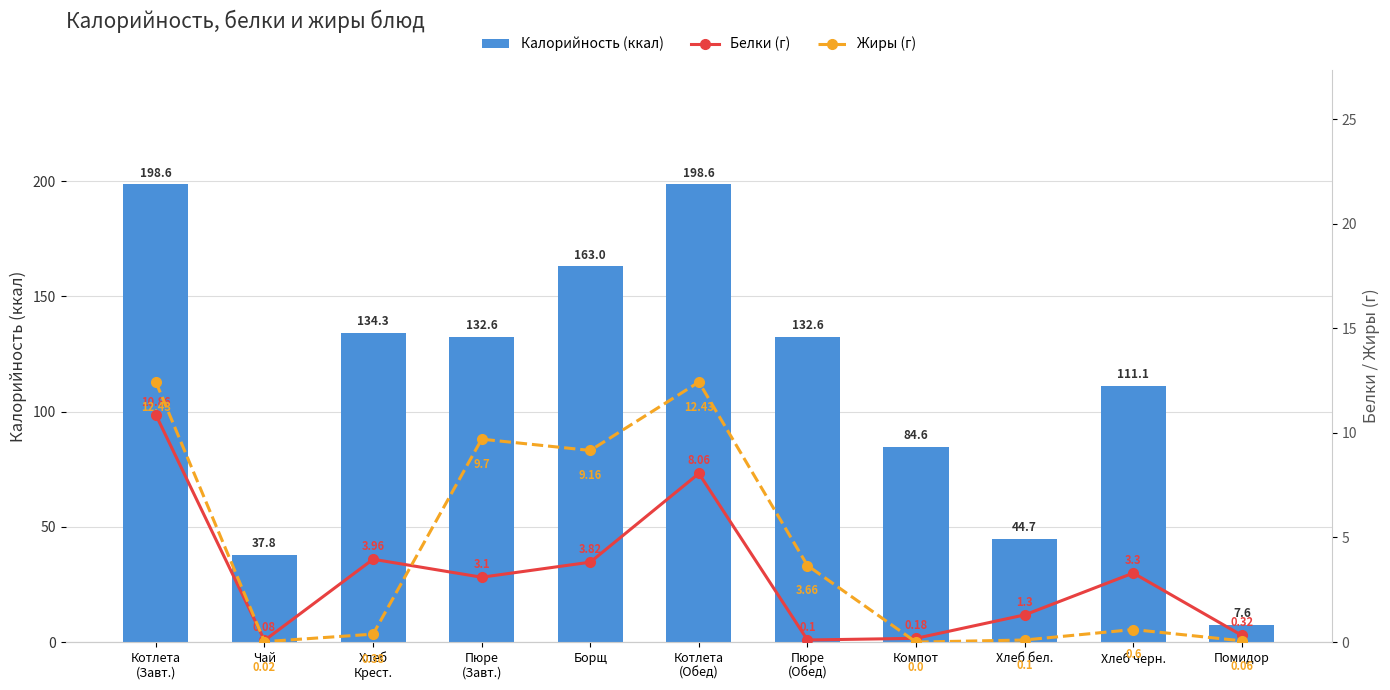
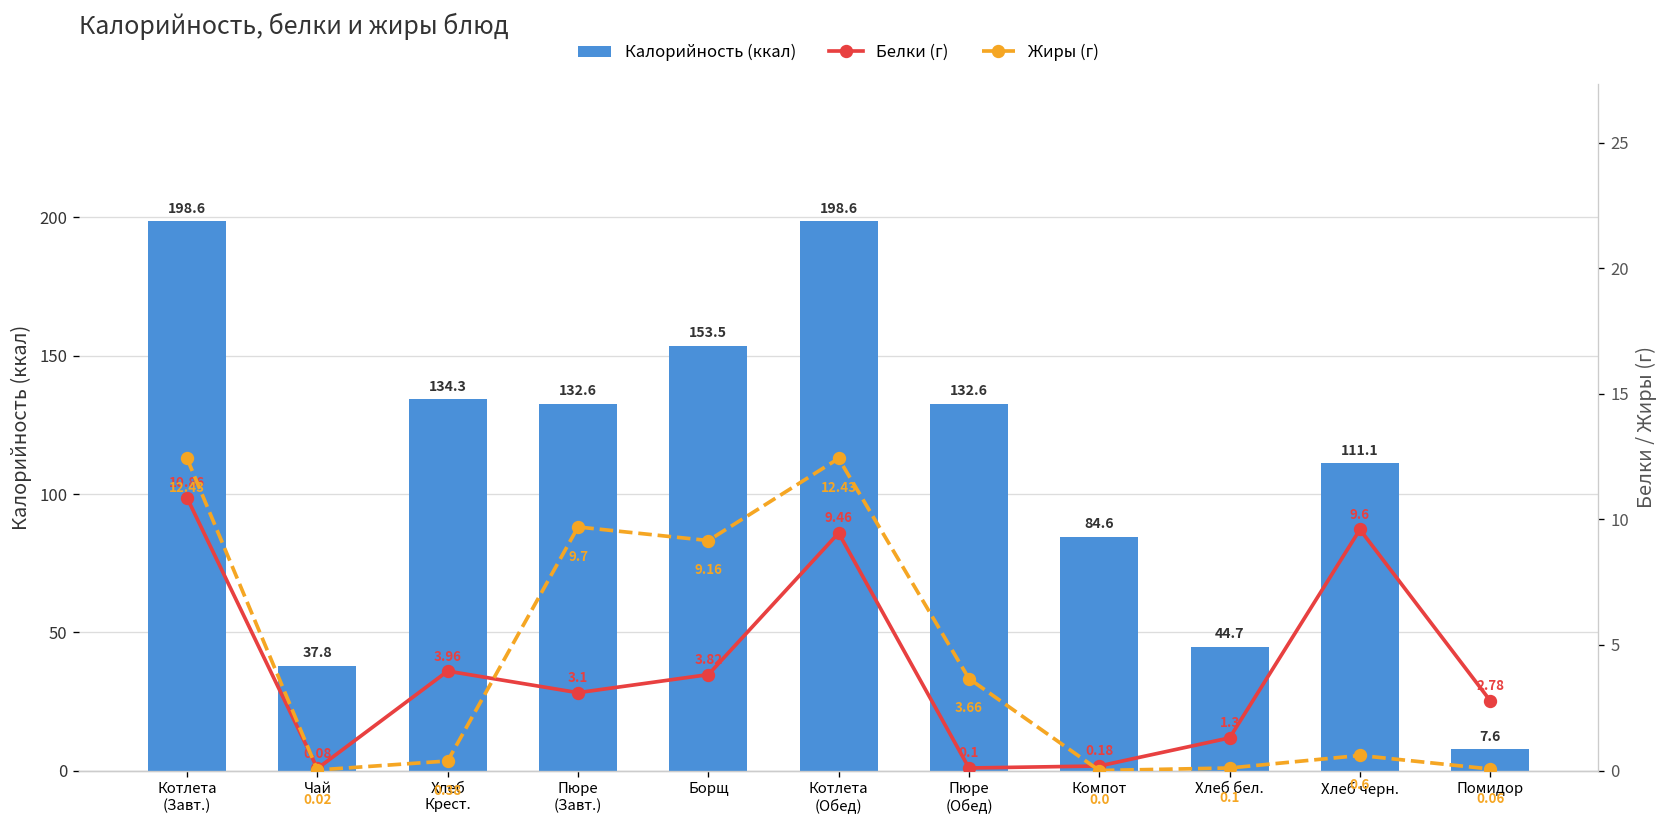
  {
    "Калорийность (ккал)": {
      "Котлета (Завт.)": 198.6,
      "Чай": 37.8,
      "Хлеб Крест.": 134.3,
      "Пюре (Завт.)": 132.6,
-     "Борщ": 163.0,
+     "Борщ": 153.5,
      "Котлета (Обед)": 198.6,
      "Пюре (Обед)": 132.6,
      "Компот": 84.6,
      "Хлеб бел.": 44.7,
      "Хлеб черн.": 111.1
    },
    "Белки (г)": {
      "Хлеб Крест.": 3.96,
      "Пюре (Завт.)": 3.1,
      "Борщ": 3.82,
-     "Котлета (Обед)": 8.06,
+     "Котлета (Обед)": 9.46,
      "Пюре (Обед)": 0.1,
      "Компот": 0.18,
      "Хлеб бел.": 1.3,
-     "Хлеб черн.": 3.3,
-     "Помидор": 0.32
+     "Хлеб черн.": 9.6,
+     "Помидор": 2.78
    },
    "Жиры (г)": {
      "Хлеб Крест.": 0.38,
      "Пюре (Завт.)": 9.7,
      "Борщ": 9.16,
      "Котлета (Обед)": 12.43,
      "Пюре (Обед)": 3.66,
      "Компот": 0.0,
      "Хлеб бел.": 0.1,
      "Хлеб черн.": 0.6,
      "Помидор": 0.06
    }
  }
